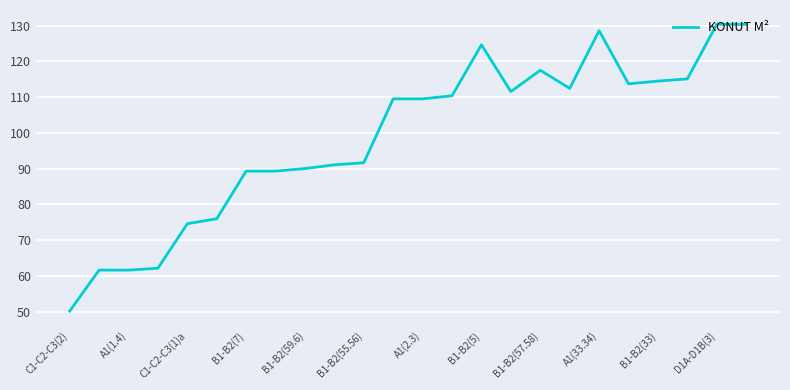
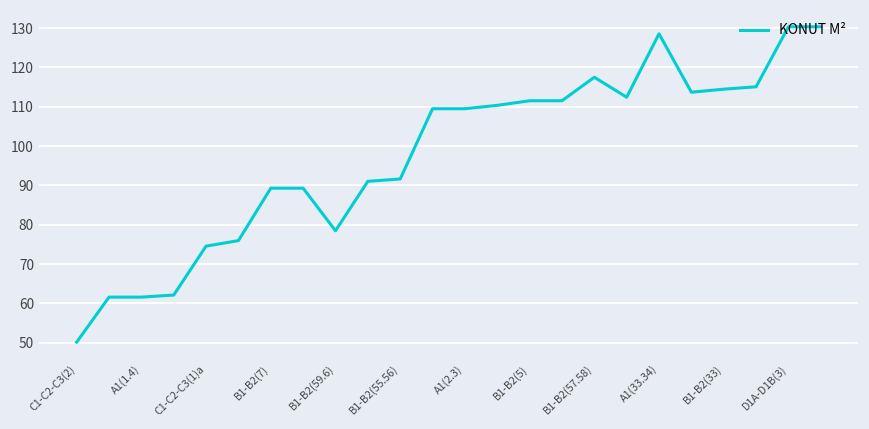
  {
    "C1-C2-C3(2)": 50,
    "A1(1.4)": 62,
    "C1-C2-C3(1)a": 75,
    "B1-B2(7)": 89,
-   "B1-B2(59.6)": 90,
+   "B1-B2(59.6)": 78,
    "B1-B2(55.56)": 92,
    "A1(2.3)": 109,
-   "B1-B2(5)": 125,
+   "B1-B2(5)": 112,
    "B1-B2(57.58)": 117,
    "A1(33.34)": 129,
    "B1-B2(33)": 114,
    "D1A-D1B(3)": 130
  }
